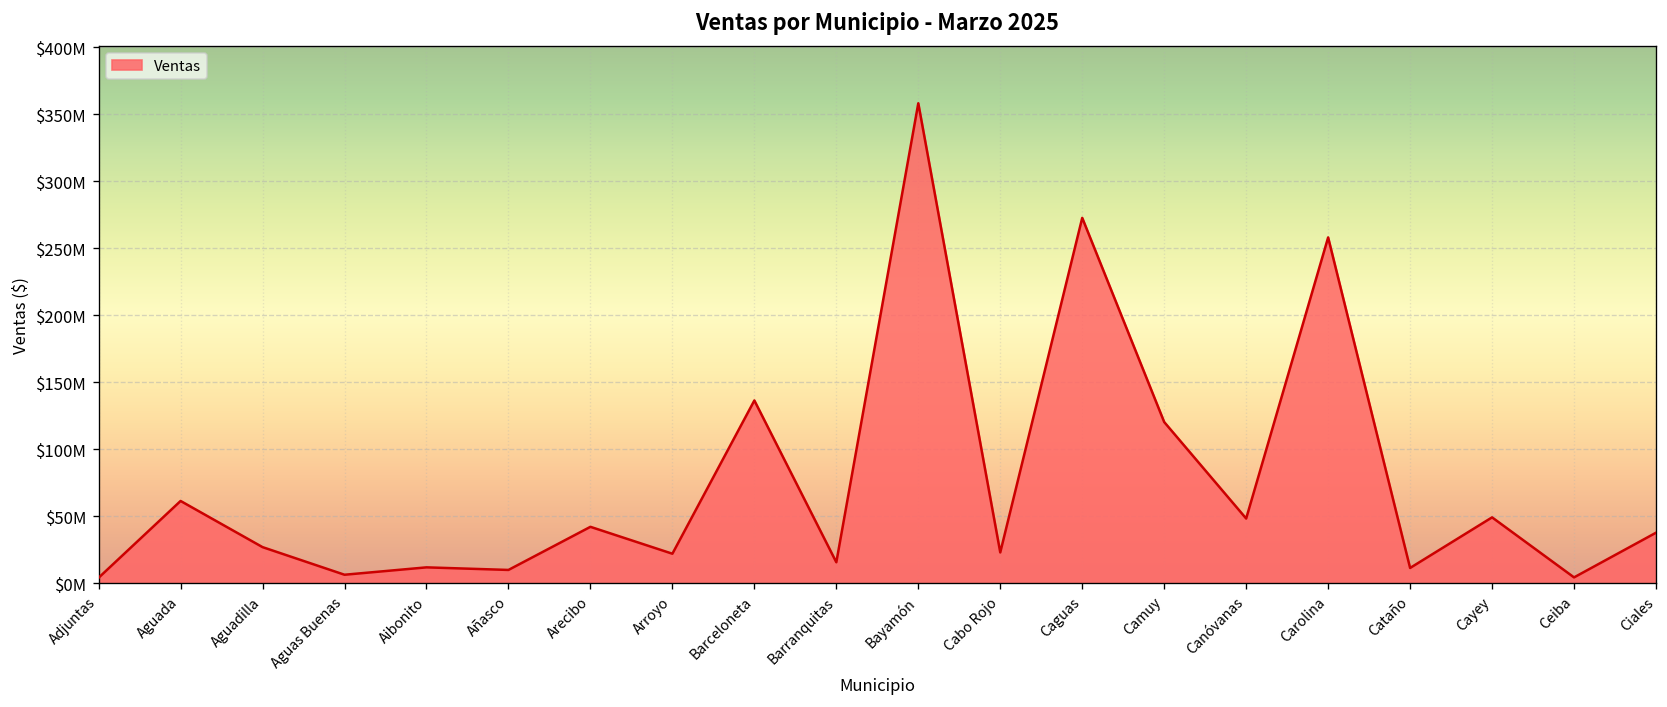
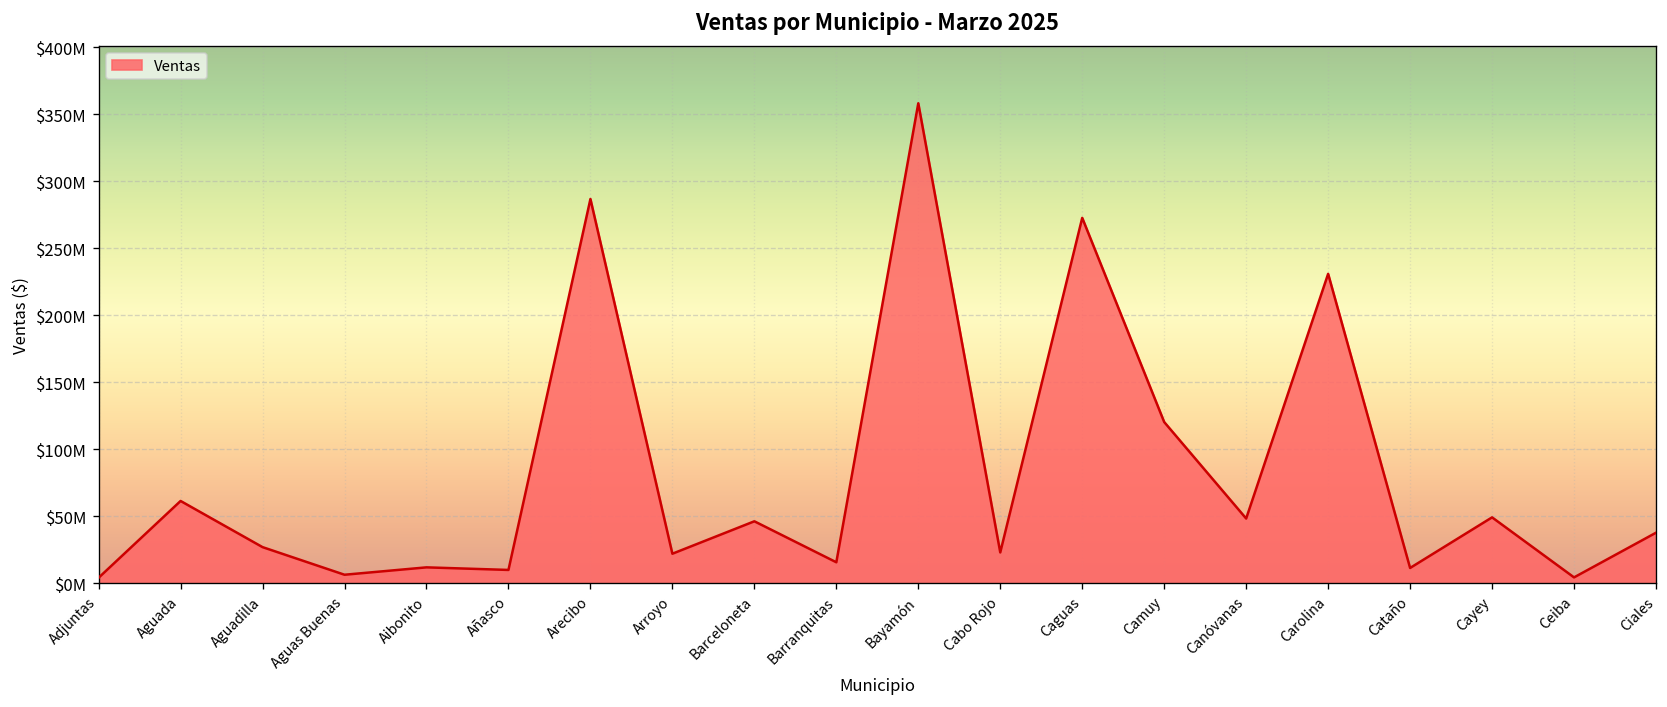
  {
    "Adjuntas": "$4000000",
    "Aguada": "$61000000",
    "Aguadilla": "$27000000",
    "Aguas Buenas": "$6000000",
    "Aibonito": "$12000000",
    "Añasco": "$10000000",
-   "Arecibo": "$42000000",
+   "Arecibo": "$287000000",
    "Arroyo": "$22000000",
-   "Barceloneta": "$136000000",
+   "Barceloneta": "$46000000",
    "Barranquitas": "$16000000",
    "Bayamón": "$358000000",
    "Cabo Rojo": "$23000000",
    "Caguas": "$273000000",
    "Camuy": "$120000000",
    "Canóvanas": "$48000000",
-   "Carolina": "$258000000",
+   "Carolina": "$231000000",
    "Cataño": "$11000000",
    "Cayey": "$49000000",
    "Ceiba": "$4000000",
    "Ciales": "$38000000"
  }
